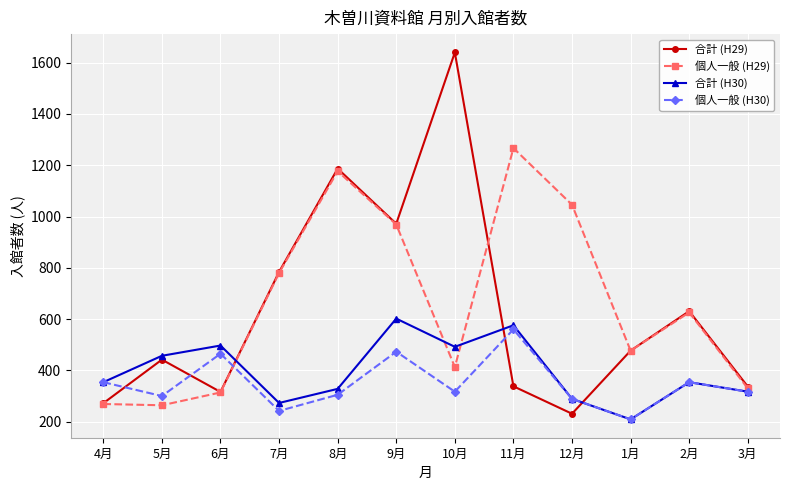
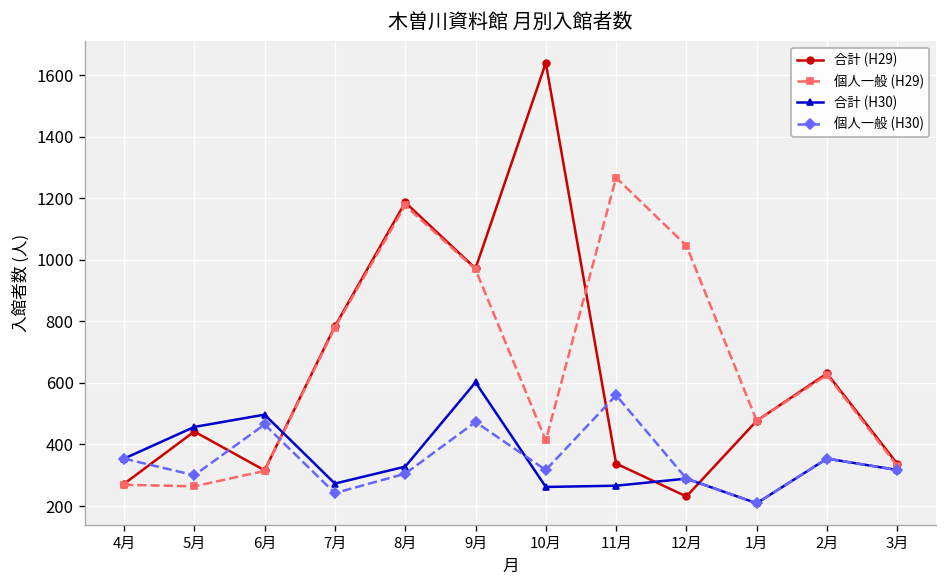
  {
    "合計 (H29)": {
      "5月": 440,
      "8月": 1190,
      "10月": 1640,
      "11月": 340,
      "12月": 230
    },
    "個人一般 (H29)": {
      "5月": 260,
      "8月": 1180,
      "10月": 410,
      "11月": 1270,
      "12月": 1050
    },
    "合計 (H30)": {
      "5月": 460,
      "6月": 500,
      "7月": 270,
      "8月": 330,
      "9月": 600,
-     "10月": 490,
-     "11月": 580
+     "10月": 260,
+     "11月": 270
    },
    "個人一般 (H30)": {
      "5月": 300,
      "6月": 470,
      "7月": 240,
      "8月": 310,
      "9月": 470,
      "10月": 320,
      "11月": 560
    }
  }
